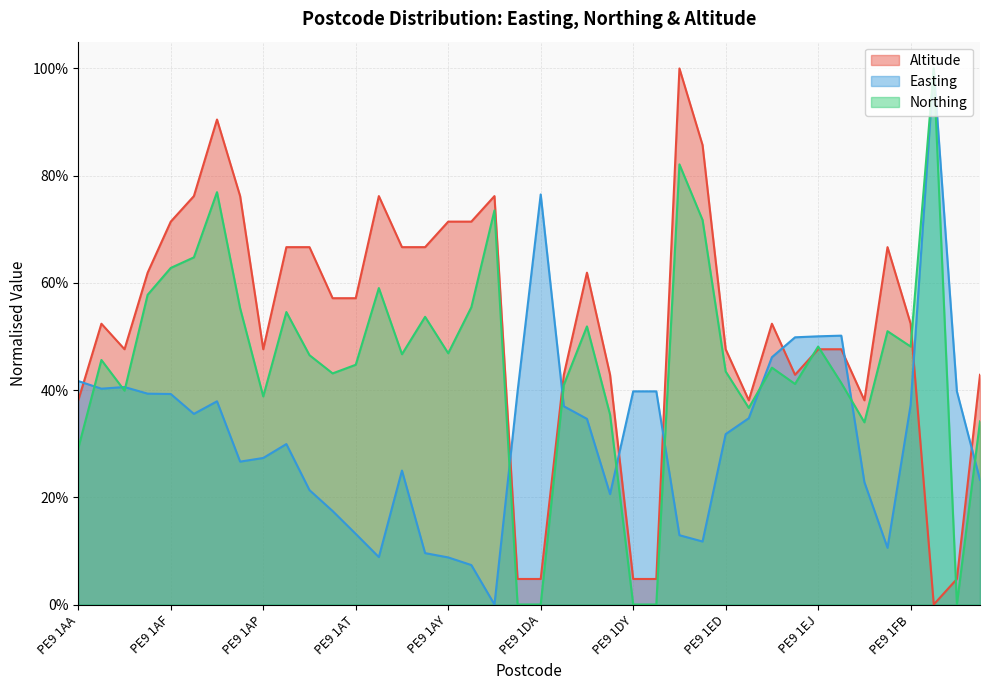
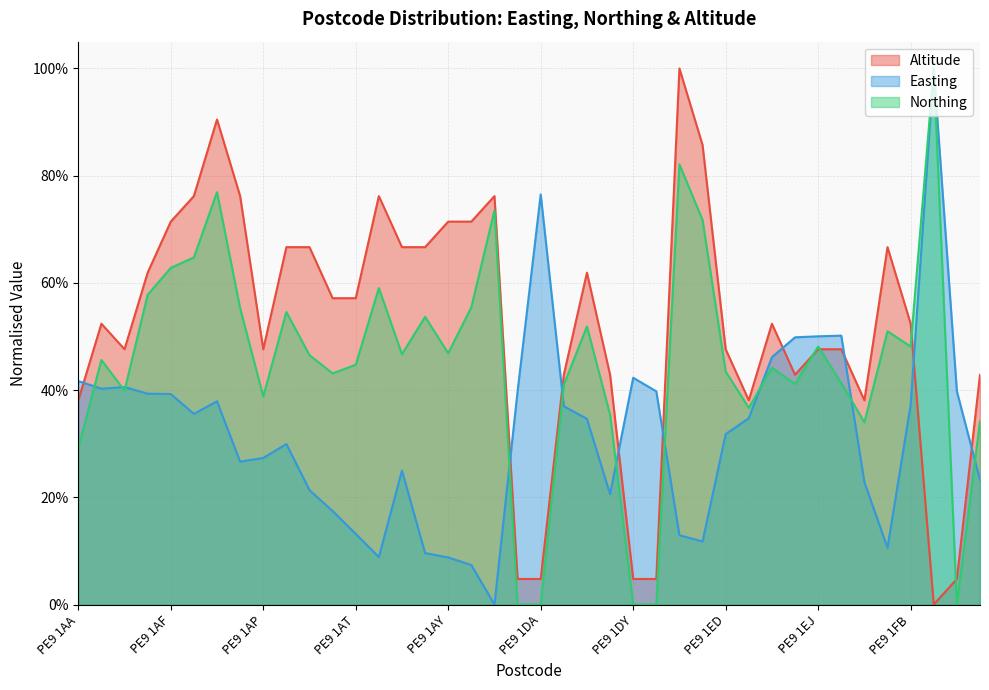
  {
    "Altitude": {
      "PE9 1AA": "38%",
      "PE9 1AF": "71%",
      "PE9 1AP": "48%",
      "PE9 1AT": "57%",
      "PE9 1AY": "71%",
      "PE9 1DA": "5%",
      "PE9 1DY": "5%",
      "PE9 1ED": "48%",
      "PE9 1EJ": "48%",
      "PE9 1FB": "52%"
    },
    "Easting": {
      "PE9 1AA": "42%",
      "PE9 1AF": "39%",
      "PE9 1AP": "27%",
      "PE9 1AT": "13%",
      "PE9 1AY": "9%",
      "PE9 1DA": "76%",
-     "PE9 1DY": "40%",
+     "PE9 1DY": "42%",
      "PE9 1ED": "32%",
      "PE9 1EJ": "50%",
      "PE9 1FB": "37%"
    },
    "Northing": {
      "PE9 1AA": "29%",
      "PE9 1AF": "63%",
      "PE9 1AP": "39%",
      "PE9 1AT": "45%",
      "PE9 1AY": "47%",
      "PE9 1DA": "0%",
      "PE9 1DY": "0%",
      "PE9 1ED": "43%",
      "PE9 1EJ": "48%",
      "PE9 1FB": "48%"
    }
  }
